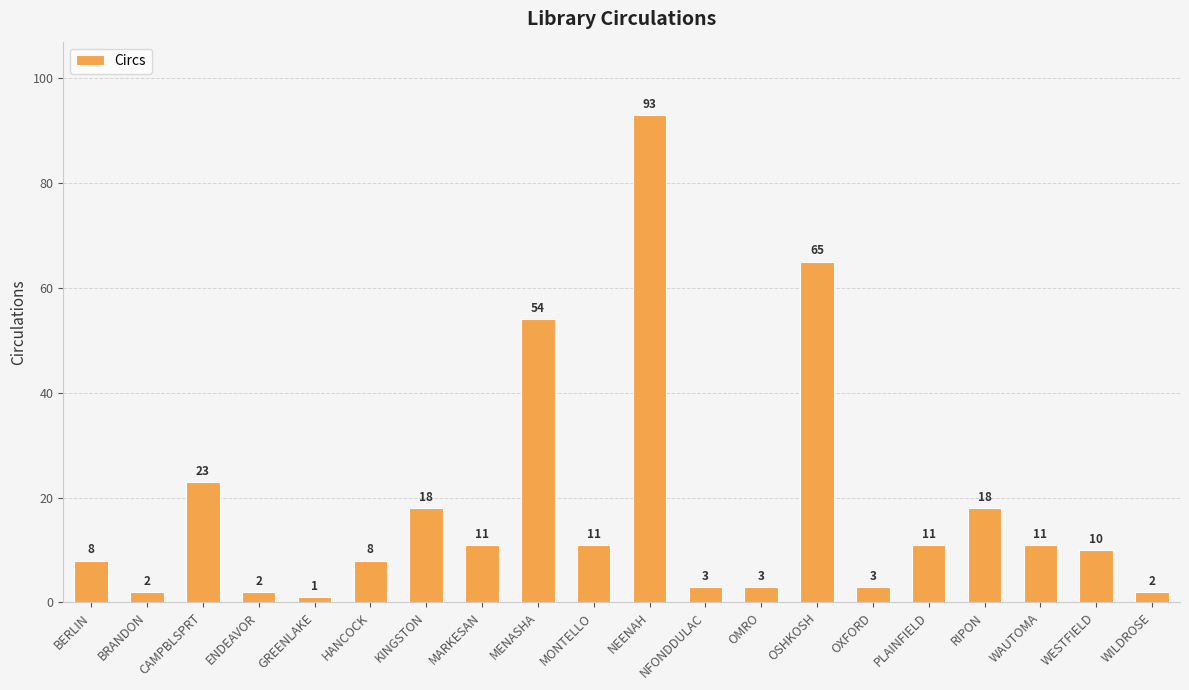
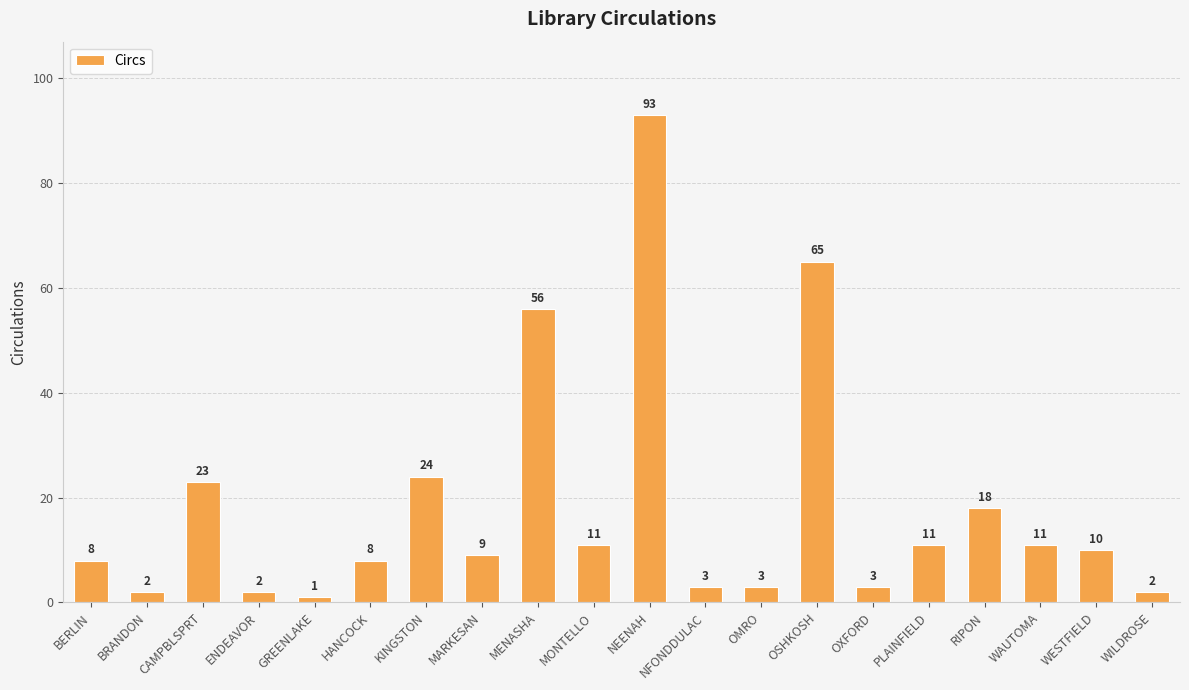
  {
    "BERLIN": 8,
    "BRANDON": 2,
    "CAMPBLSPRT": 23,
    "ENDEAVOR": 2,
    "GREENLAKE": 1,
    "HANCOCK": 8,
-   "KINGSTON": 18,
-   "MARKESAN": 11,
-   "MENASHA": 54,
+   "KINGSTON": 24,
+   "MARKESAN": 9,
+   "MENASHA": 56,
    "MONTELLO": 11,
    "NEENAH": 93,
    "NFONDDULAC": 3,
    "OMRO": 3,
    "OSHKOSH": 65,
    "OXFORD": 3,
    "PLAINFIELD": 11,
    "RIPON": 18,
    "WAUTOMA": 11,
    "WESTFIELD": 10,
    "WILDROSE": 2
  }
